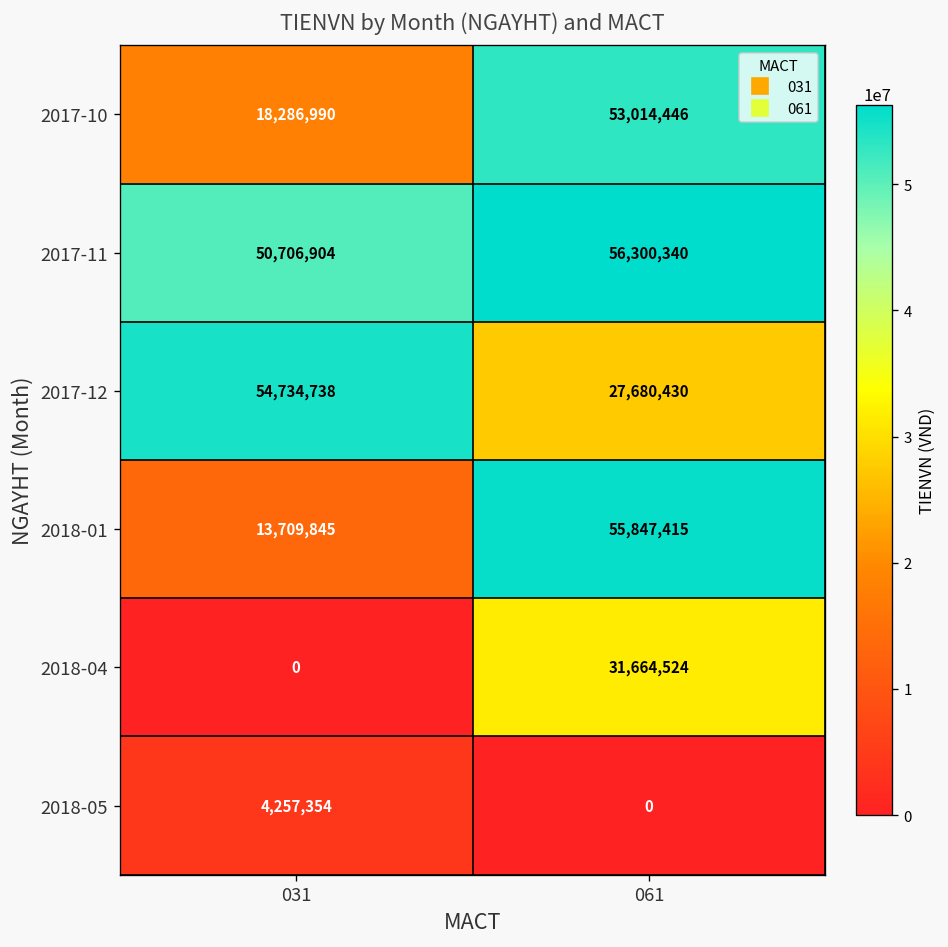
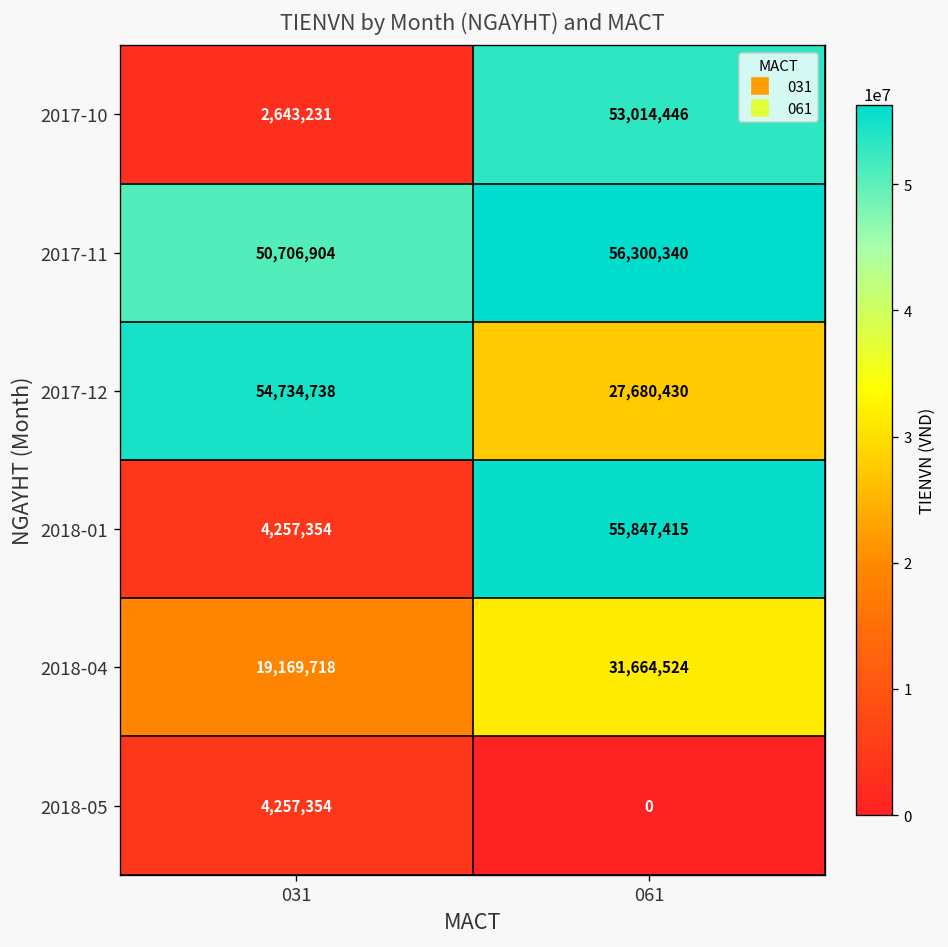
  {
    "2017-10": {
-     "031": "18,286,990",
+     "031": "2,643,231",
      "061": "53,014,446"
    },
    "2017-11": {
      "031": "50,706,904",
      "061": "56,300,340"
    },
    "2017-12": {
      "031": "54,734,738",
      "061": "27,680,430"
    },
    "2018-01": {
-     "031": "13,709,845",
+     "031": "4,257,354",
      "061": "55,847,415"
    },
    "2018-04": {
-     "031": "0",
+     "031": "19,169,718",
      "061": "31,664,524"
    },
    "2018-05": {
      "031": "4,257,354",
      "061": "0"
    }
  }
